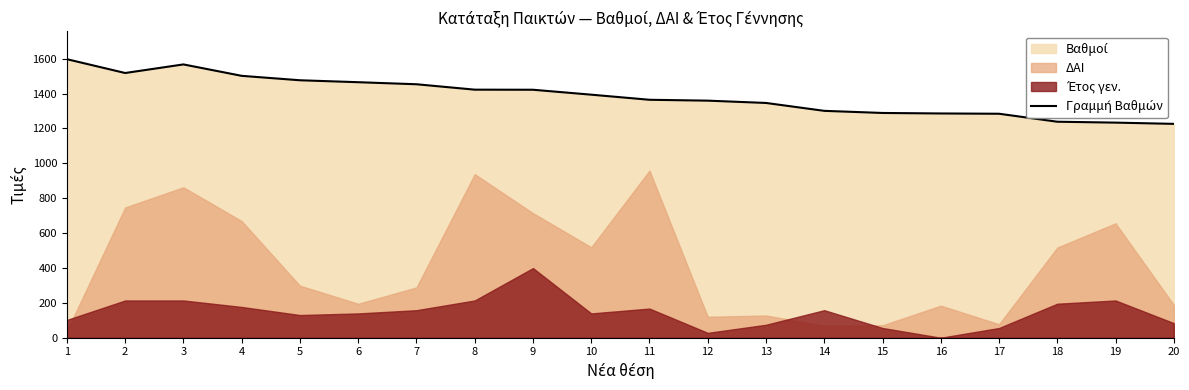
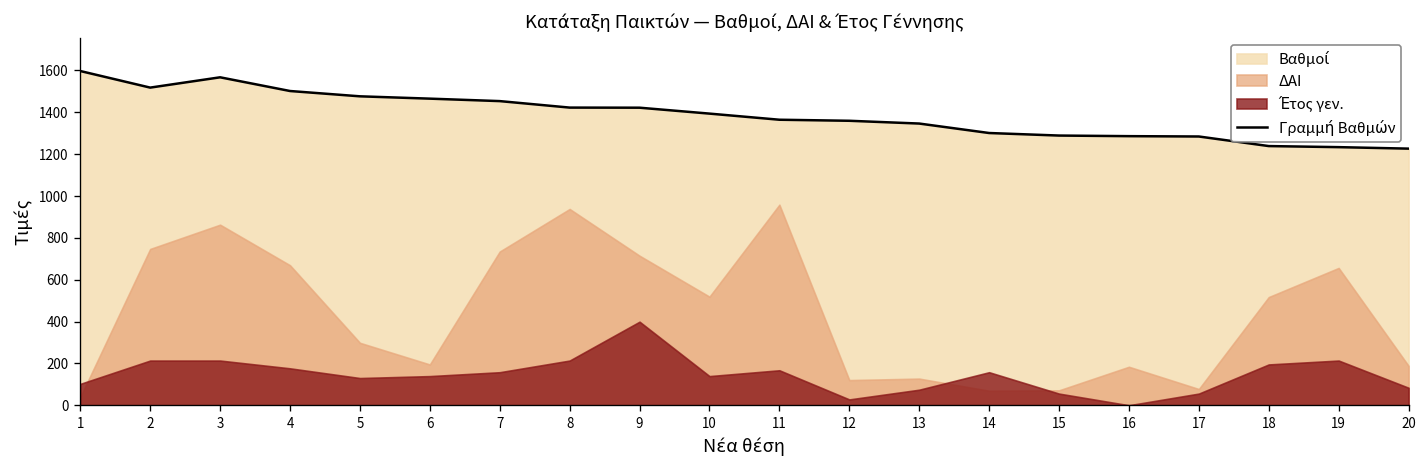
  {
    "Βαθμοί": {
      "1": 1600,
      "2": 1520,
      "3": 1570,
      "4": 1500,
      "5": 1480,
      "6": 1470,
      "7": 1450,
      "8": 1420,
      "9": 1420,
      "10": 1390,
      "11": 1360,
      "12": 1360,
      "13": 1350,
      "14": 1300,
      "15": 1290,
      "16": 1290,
      "17": 1280,
      "18": 1240,
      "19": 1230,
      "20": 1230
    },
    "ΔΑΙ": {
      "1": 40,
      "2": 750,
      "3": 860,
      "4": 670,
      "5": 300,
      "6": 190,
-     "7": 290,
+     "7": 730,
      "8": 940,
      "9": 710,
      "10": 520,
      "11": 960,
      "12": 120,
      "13": 130,
      "14": 70,
      "15": 70,
      "16": 180,
      "17": 80,
      "18": 520,
      "19": 660,
      "20": 190
    },
    "Έτος γεν.": {
      "1": 100,
      "2": 210,
      "3": 210,
      "4": 180,
      "5": 130,
      "6": 140,
      "7": 160,
      "8": 210,
      "9": 400,
      "10": 140,
      "11": 170,
      "12": 30,
      "13": 70,
      "14": 160,
      "15": 60,
      "16": 0,
      "17": 60,
      "18": 200,
      "19": 210,
      "20": 80
    }
  }
